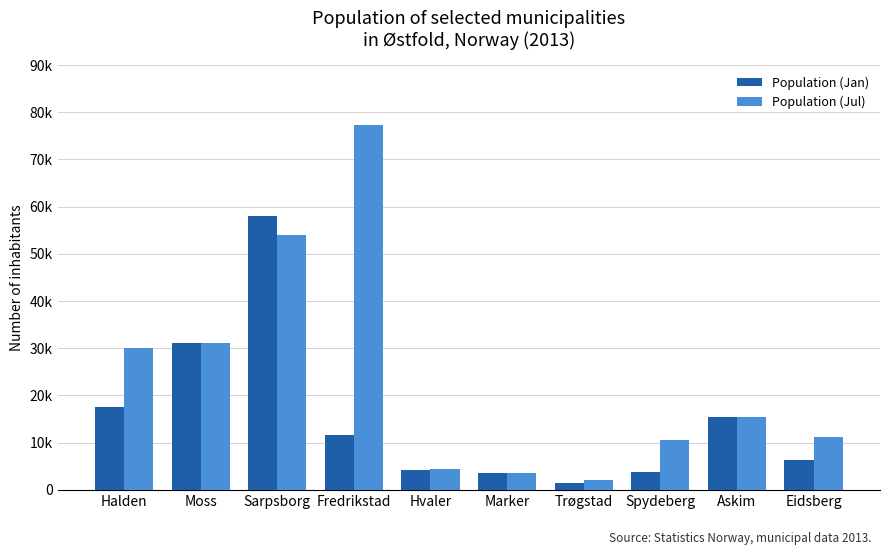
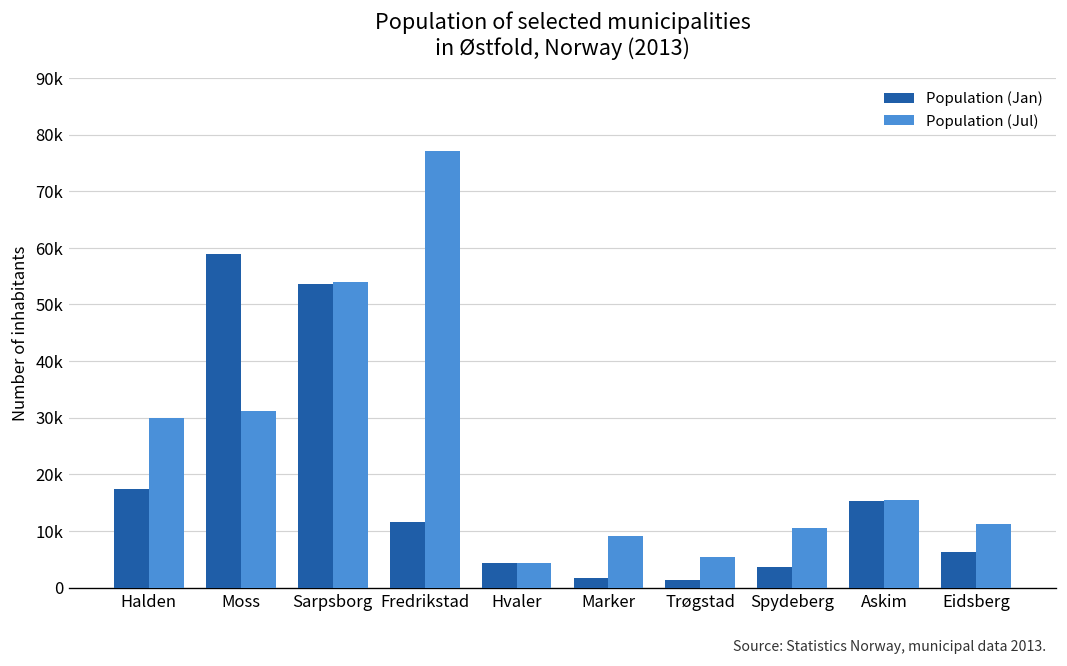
  {
    "Population (Jan)": {
      "Halden": 17000,
-     "Moss": 31000,
-     "Sarpsborg": 58000,
+     "Moss": 59000,
+     "Sarpsborg": 54000,
      "Fredrikstad": 12000,
      "Hvaler": 4000,
-     "Marker": 4000,
+     "Marker": 2000,
      "Trøgstad": 1000,
      "Spydeberg": 4000,
      "Askim": 15000,
      "Eidsberg": 6000
    },
    "Population (Jul)": {
      "Halden": 30000,
      "Moss": 31000,
      "Sarpsborg": 54000,
      "Fredrikstad": 77000,
      "Hvaler": 4000,
-     "Marker": 4000,
-     "Trøgstad": 2000,
+     "Marker": 9000,
+     "Trøgstad": 5000,
      "Spydeberg": 10000,
      "Askim": 15000,
      "Eidsberg": 11000
    }
  }
